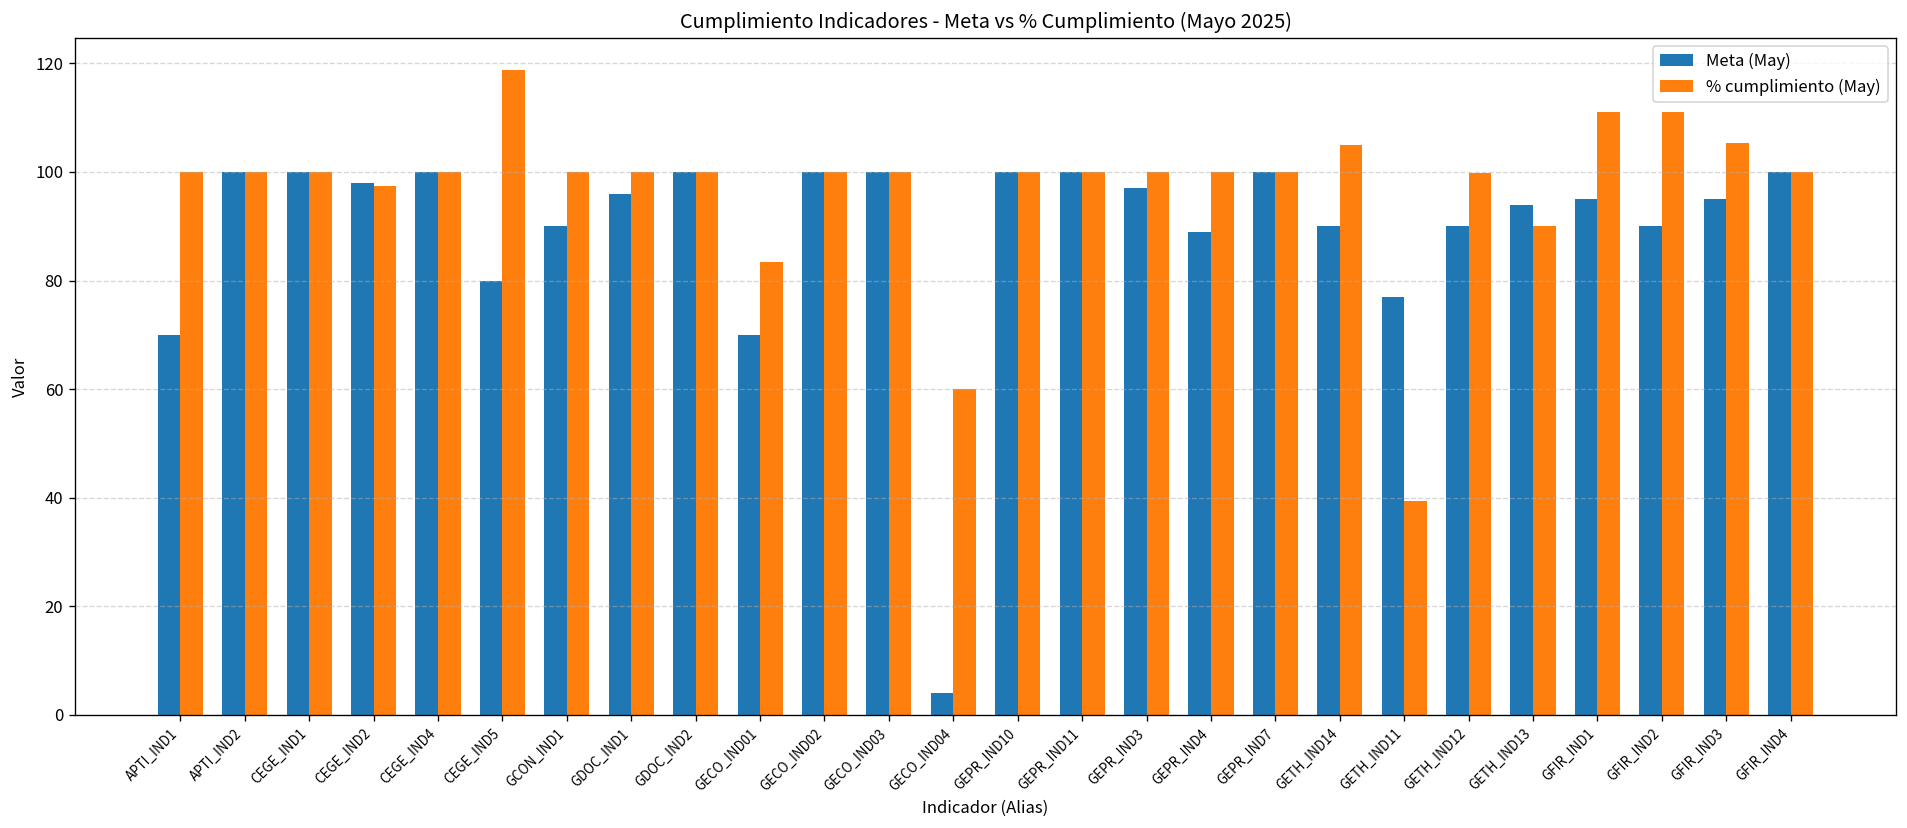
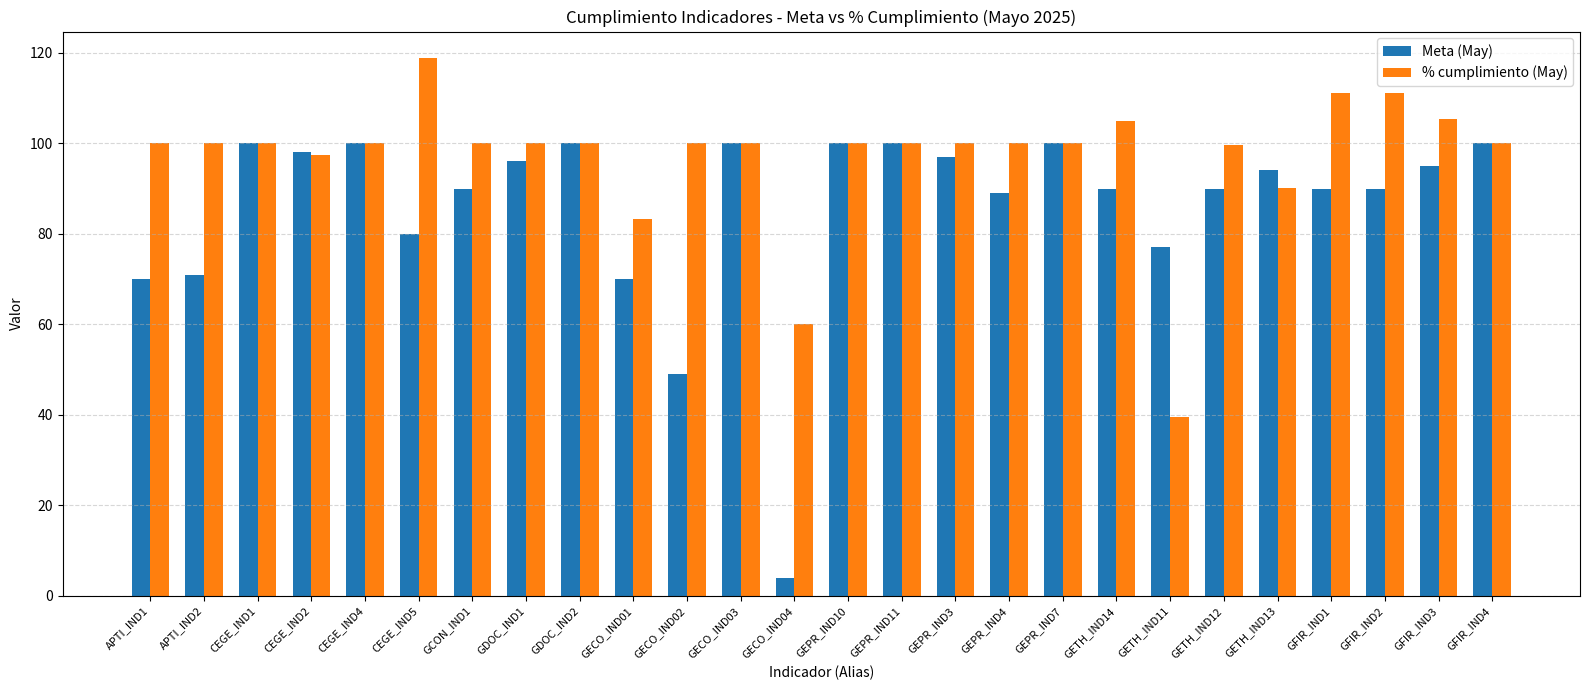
  {
    "Meta (May)": {
      "APTI_IND1": 70,
-     "APTI_IND2": 100,
+     "APTI_IND2": 71,
      "CEGE_IND1": 100,
      "CEGE_IND2": 98,
      "CEGE_IND4": 100,
      "CEGE_IND5": 80,
      "GCON_IND1": 90,
      "GDOC_IND1": 96,
      "GDOC_IND2": 100,
      "GECO_IND01": 70,
-     "GECO_IND02": 100,
+     "GECO_IND02": 49,
      "GECO_IND03": 100,
      "GECO_IND04": 4,
      "GEPR_IND10": 100,
      "GEPR_IND11": 100,
      "GEPR_IND3": 97,
      "GEPR_IND4": 89,
      "GEPR_IND7": 100,
      "GETH_IND14": 90,
      "GETH_IND11": 77,
      "GETH_IND12": 90,
      "GETH_IND13": 94,
-     "GFIR_IND1": 95,
+     "GFIR_IND1": 90,
      "GFIR_IND2": 90,
      "GFIR_IND3": 95,
      "GFIR_IND4": 100
    },
    "% cumplimiento (May)": {
      "APTI_IND1": 100,
      "APTI_IND2": 100,
      "CEGE_IND1": 100,
      "CEGE_IND2": 97,
      "CEGE_IND4": 100,
      "CEGE_IND5": 119,
      "GCON_IND1": 100,
      "GDOC_IND1": 100,
      "GDOC_IND2": 100,
      "GECO_IND01": 83,
      "GECO_IND02": 100,
      "GECO_IND03": 100,
      "GECO_IND04": 60,
      "GEPR_IND10": 100,
      "GEPR_IND11": 100,
      "GEPR_IND3": 100,
      "GEPR_IND4": 100,
      "GEPR_IND7": 100,
      "GETH_IND14": 105,
      "GETH_IND11": 39,
      "GETH_IND12": 100,
      "GETH_IND13": 90,
      "GFIR_IND1": 111,
      "GFIR_IND2": 111,
      "GFIR_IND3": 105,
      "GFIR_IND4": 100
    }
  }
